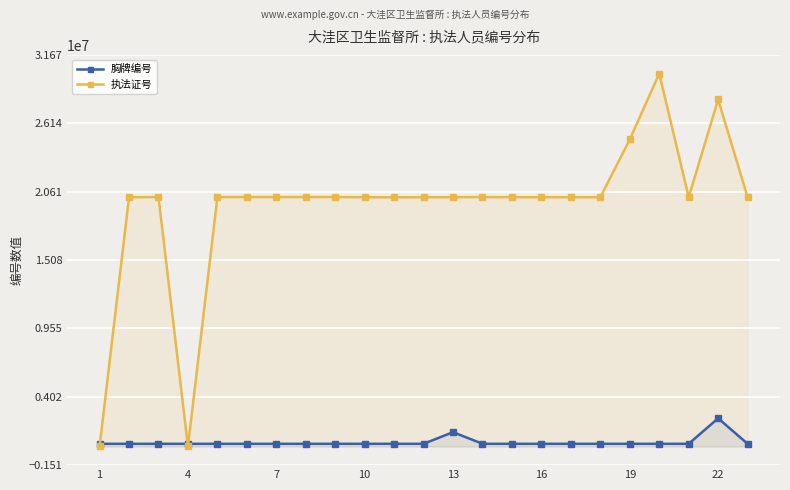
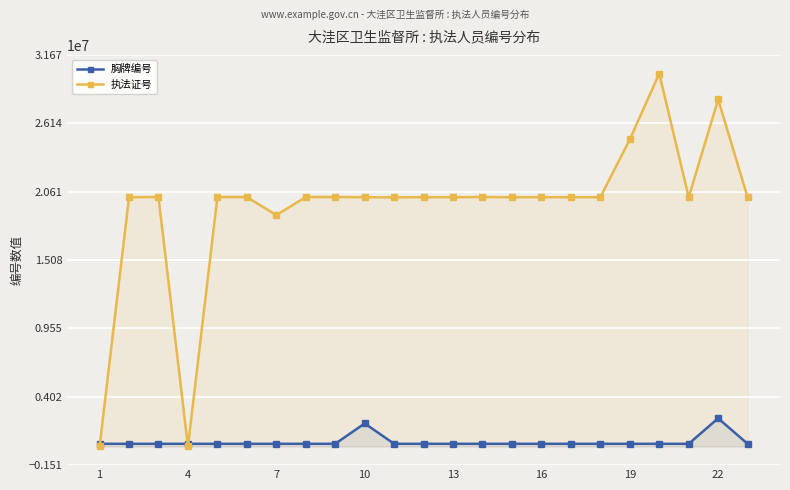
  {
    "胸牌编号": {
      "1": 200000,
      "4": 200000,
      "7": 200000,
-     "10": 200000,
-     "13": 1200000,
+     "10": 1900000,
+     "13": 200000,
      "16": 200000,
      "19": 200000,
      "22": 2300000
    },
    "执法证号": {
      "1": 0,
      "4": 0,
-     "7": 20200000,
+     "7": 18700000,
      "10": 20200000,
      "13": 20200000,
      "16": 20200000,
      "19": 24800000,
      "22": 28100000
    }
  }
